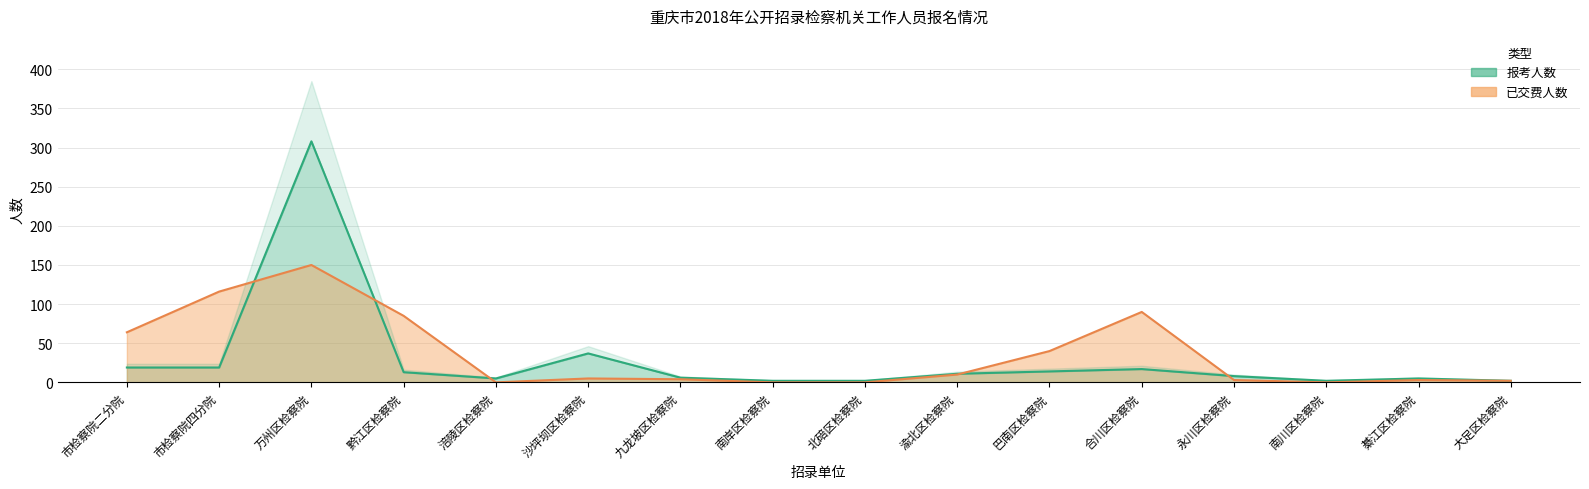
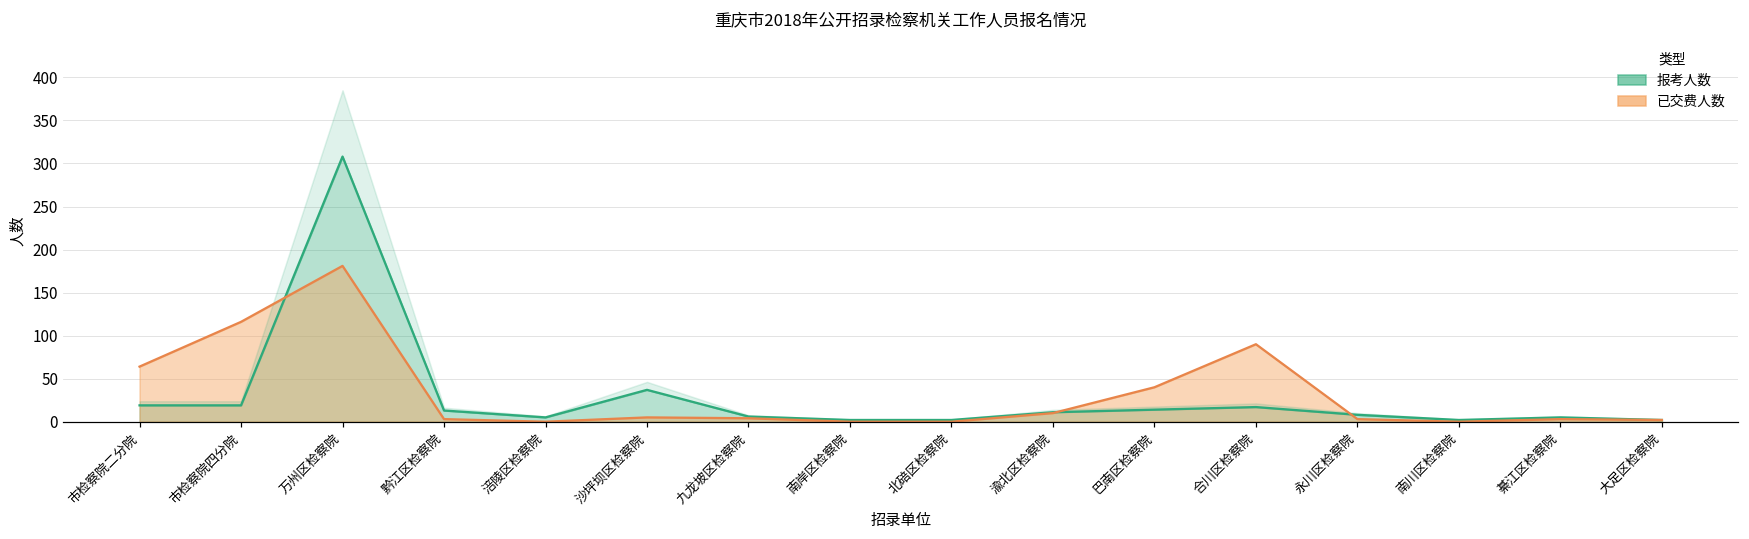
  {
    "已交费人数": {
      "市检察院二分院": 60,
      "市检察院四分院": 120,
-     "万州区检察院": 150,
-     "黔江区检察院": 90,
+     "万州区检察院": 180,
+     "黔江区检察院": 0,
      "涪陵区检察院": 0,
      "沙坪坝区检察院": 10,
      "巴南区检察院": 40,
      "合川区检察院": 90,
      "永川区检察院": 0
    }
  }
